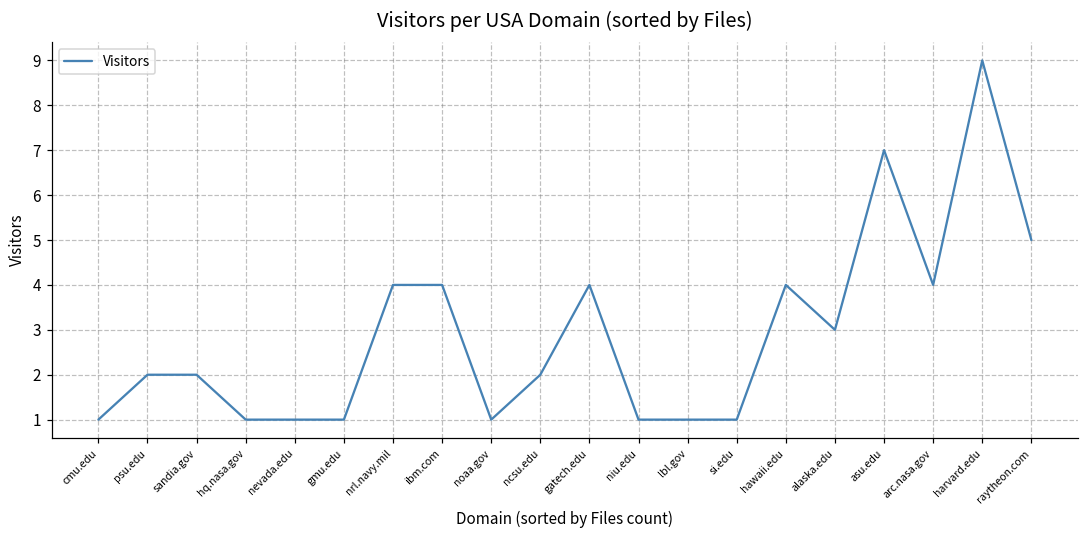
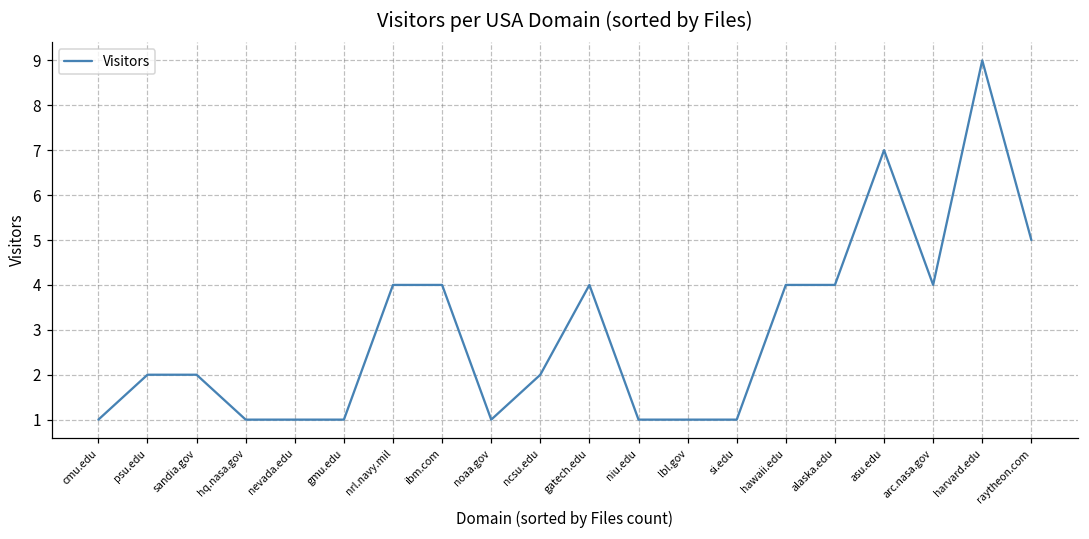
  {
    "cmu.edu": 1,
    "psu.edu": 2,
    "sandia.gov": 2,
    "hq.nasa.gov": 1,
    "nevada.edu": 1,
    "gmu.edu": 1,
    "nrl.navy.mil": 4,
    "ibm.com": 4,
    "noaa.gov": 1,
    "ncsu.edu": 2,
    "gatech.edu": 4,
    "niu.edu": 1,
    "lbl.gov": 1,
    "si.edu": 1,
    "hawaii.edu": 4,
-   "alaska.edu": 3,
+   "alaska.edu": 4,
    "asu.edu": 7,
    "arc.nasa.gov": 4,
    "harvard.edu": 9,
    "raytheon.com": 5
  }
